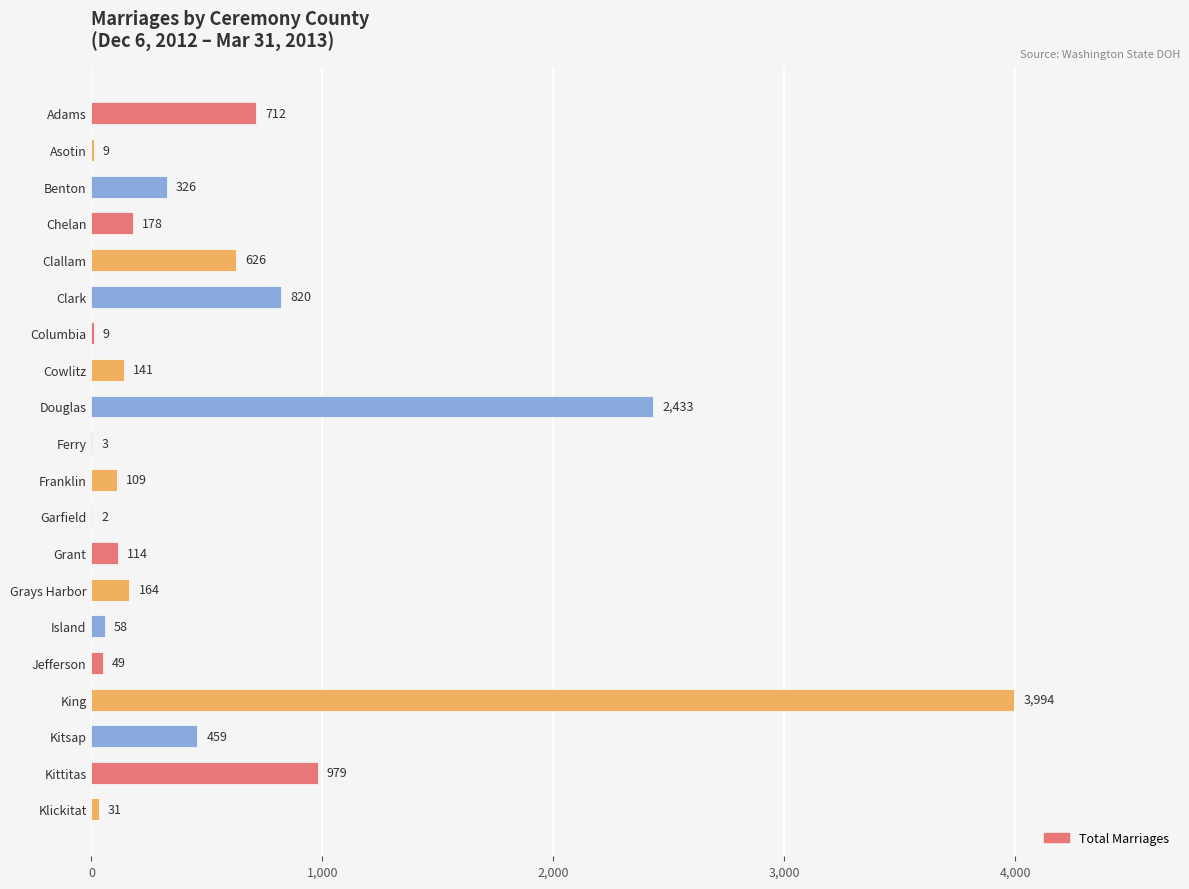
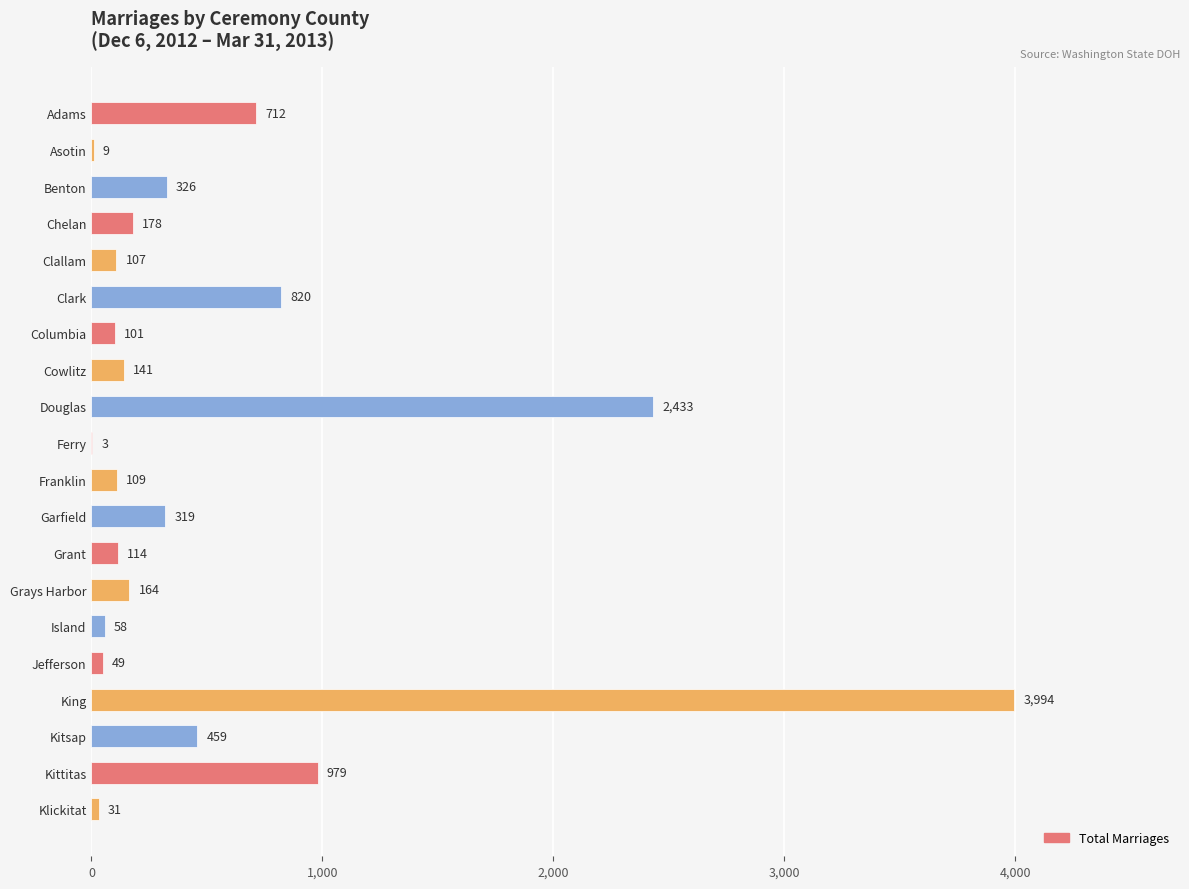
  {
    "Adams": "712",
    "Asotin": "9",
    "Benton": "326",
    "Chelan": "178",
-   "Clallam": "626",
+   "Clallam": "107",
    "Clark": "820",
-   "Columbia": "9",
+   "Columbia": "101",
    "Cowlitz": "141",
    "Douglas": "2,433",
    "Ferry": "3",
    "Franklin": "109",
-   "Garfield": "2",
+   "Garfield": "319",
    "Grant": "114",
    "Grays Harbor": "164",
    "Island": "58",
    "Jefferson": "49",
    "King": "3,994",
    "Kitsap": "459",
    "Kittitas": "979",
    "Klickitat": "31"
  }
